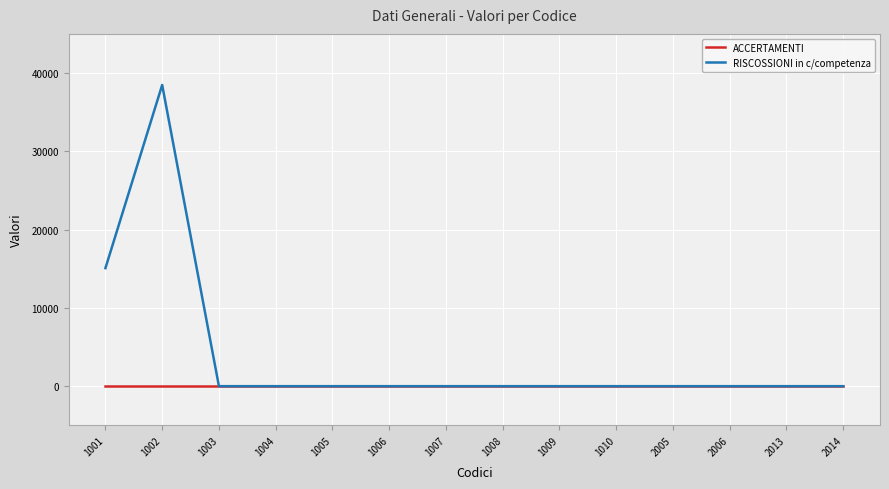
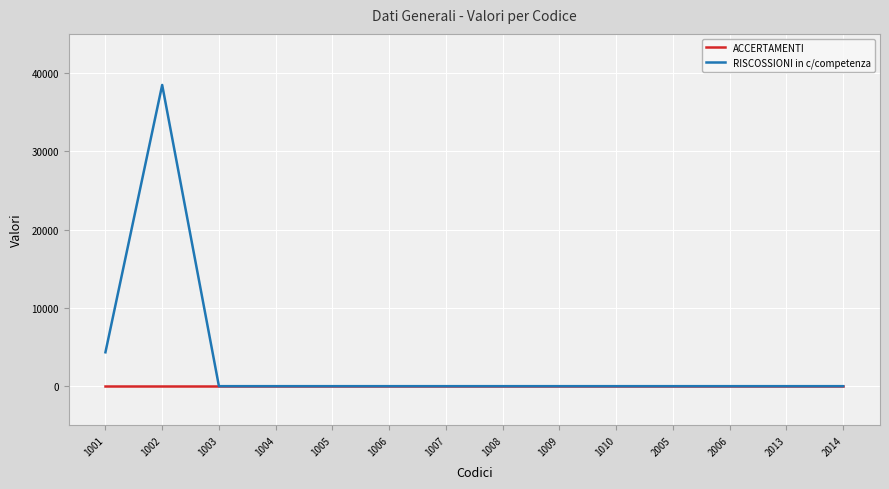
  {
    "ACCERTAMENTI": {
      "1001": 0,
      "1002": 0
    },
    "RISCOSSIONI in c/competenza": {
-     "1001": 15000,
+     "1001": 4000,
      "1002": 38000
    }
  }
